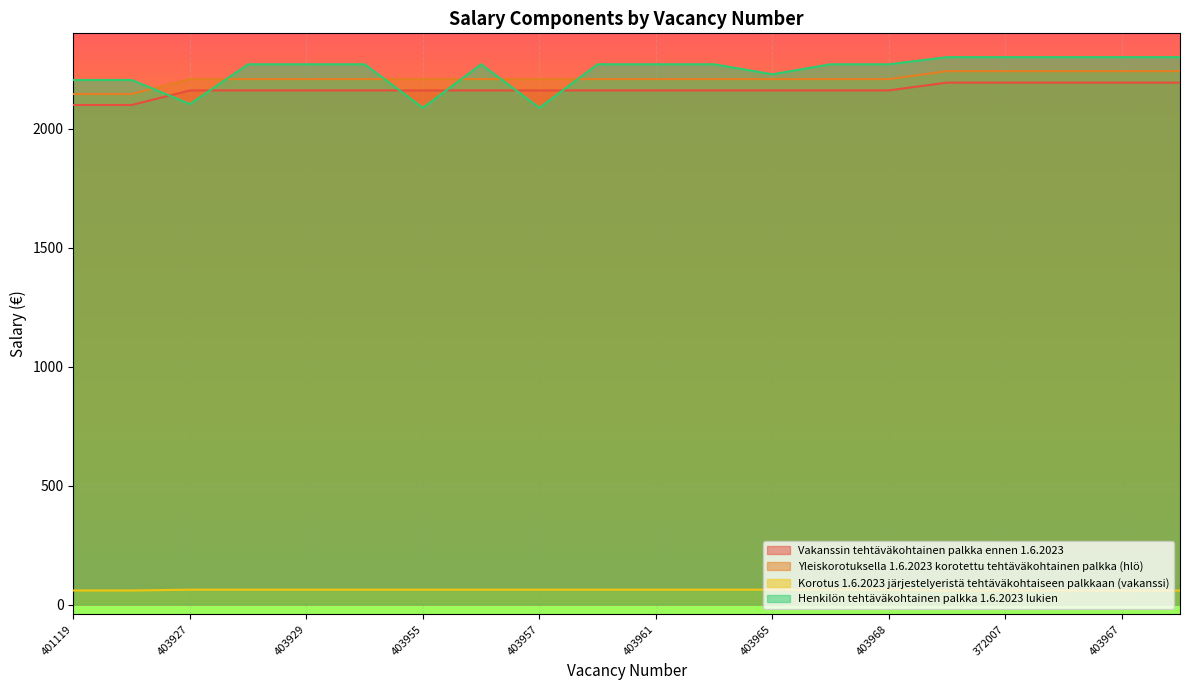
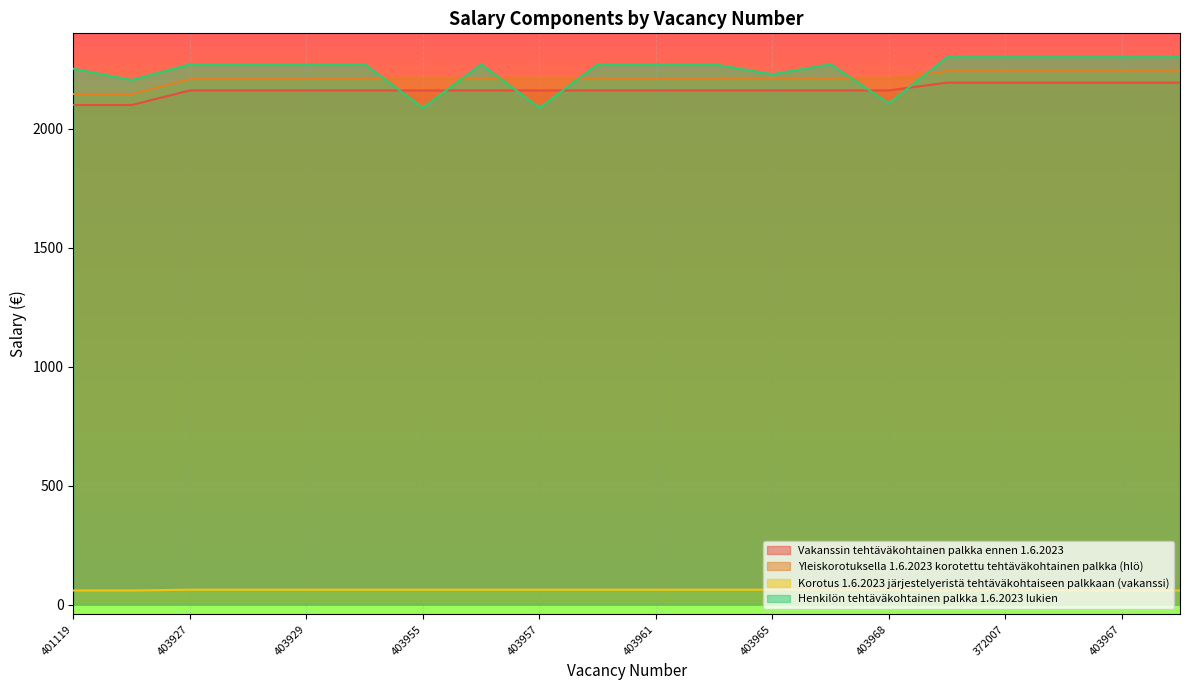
  {
    "Henkilön tehtäväkohtainen palkka 1.6.2023 lukien": {
-     "401119": 2200,
-     "403927": 2100,
+     "401119": 2250,
+     "403927": 2270,
      "403929": 2270,
      "403955": 2090,
      "403957": 2090,
      "403961": 2270,
      "403965": 2230,
-     "403968": 2270,
+     "403968": 2110,
      "372007": 2300,
      "403967": 2300
    }
  }
